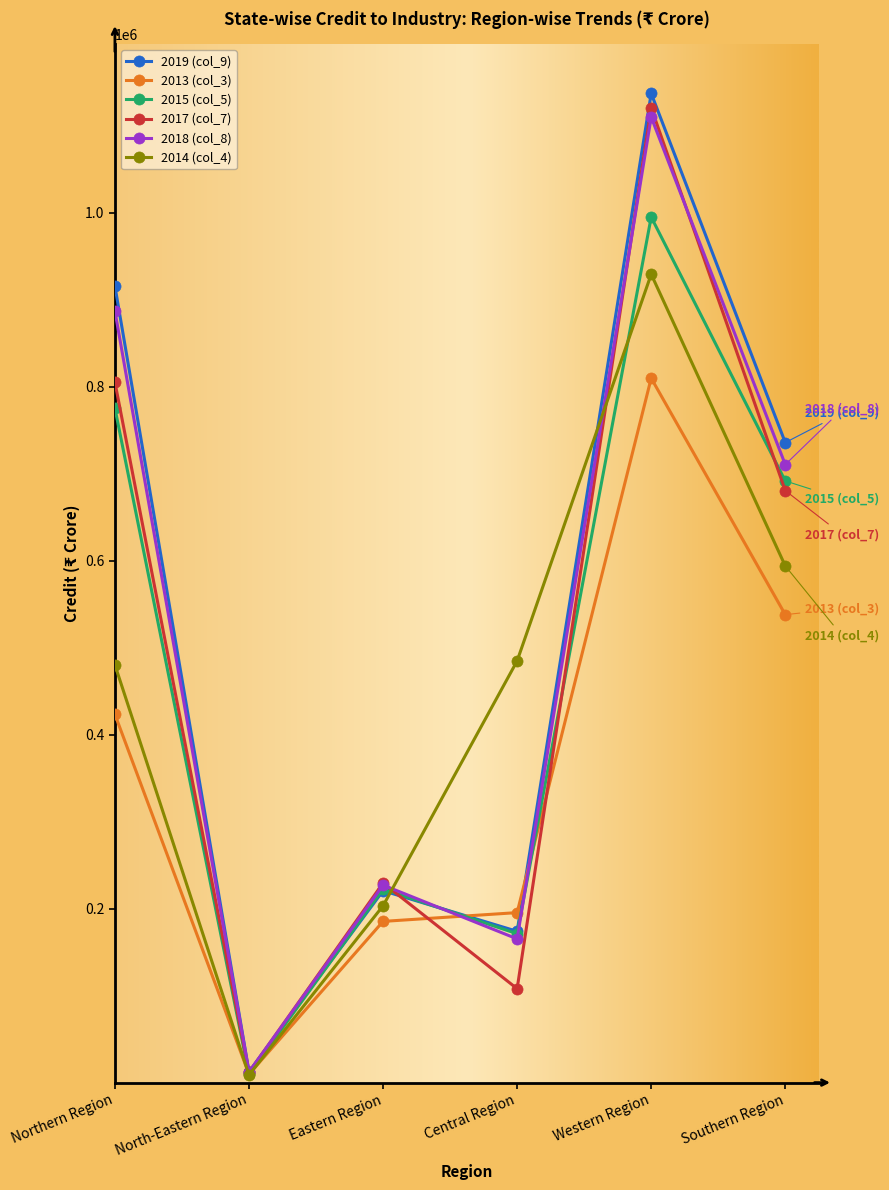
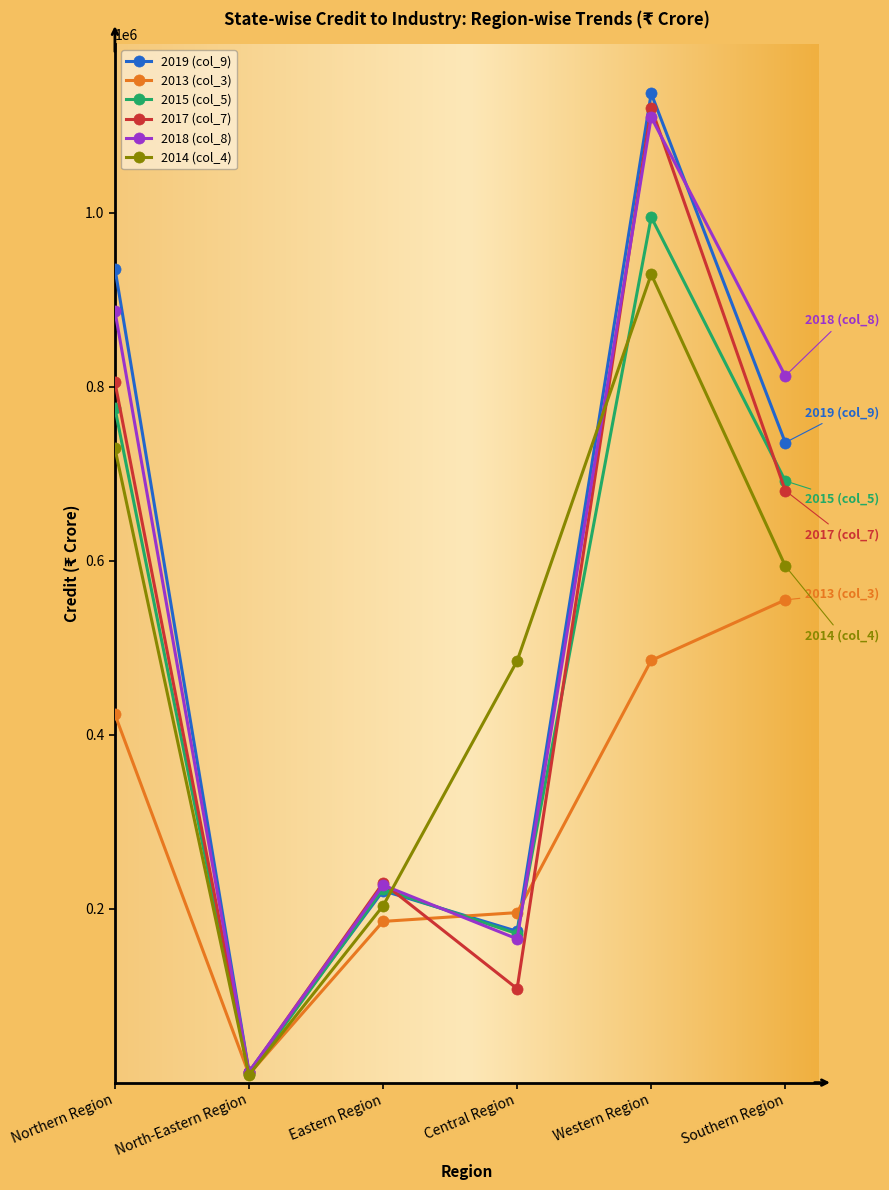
  {
    "2019 (col_9)": {
-     "Northern Region": 920000,
+     "Northern Region": 940000,
      "Western Region": 1140000
    },
    "2013 (col_3)": {
      "Northern Region": 420000,
      "Eastern Region": 190000,
      "Central Region": 200000,
-     "Western Region": 810000,
-     "Southern Region": 540000
+     "Western Region": 490000,
+     "Southern Region": 550000
    },
    "2015 (col_5)": {
      "Northern Region": 780000,
      "Western Region": 990000
    },
    "2017 (col_7)": {
      "Northern Region": 810000,
      "Central Region": 110000,
      "Western Region": 1120000
    },
    "2018 (col_8)": {
      "Northern Region": 890000,
      "Central Region": 170000,
      "Western Region": 1110000,
-     "Southern Region": 710000
+     "Southern Region": 810000
    },
    "2014 (col_4)": {
-     "Northern Region": 480000,
+     "Northern Region": 730000,
      "Eastern Region": 200000,
      "Central Region": 480000,
      "Western Region": 930000,
      "Southern Region": 590000
    }
  }
